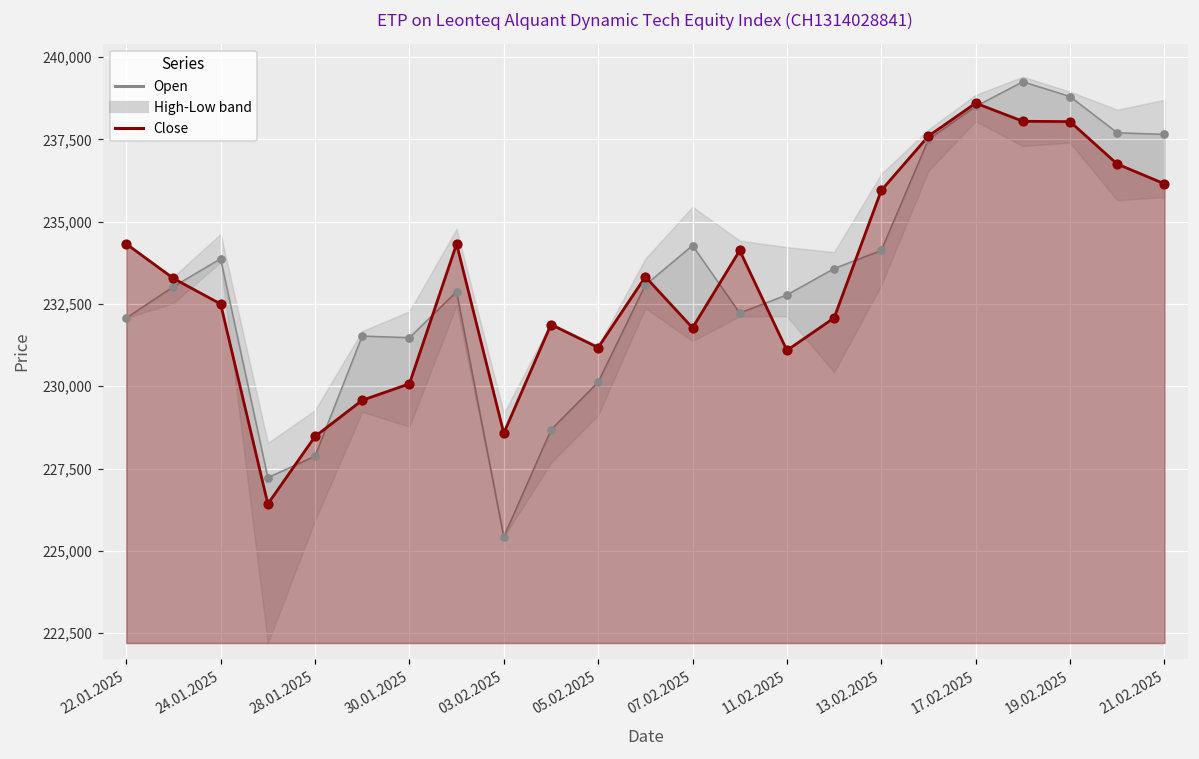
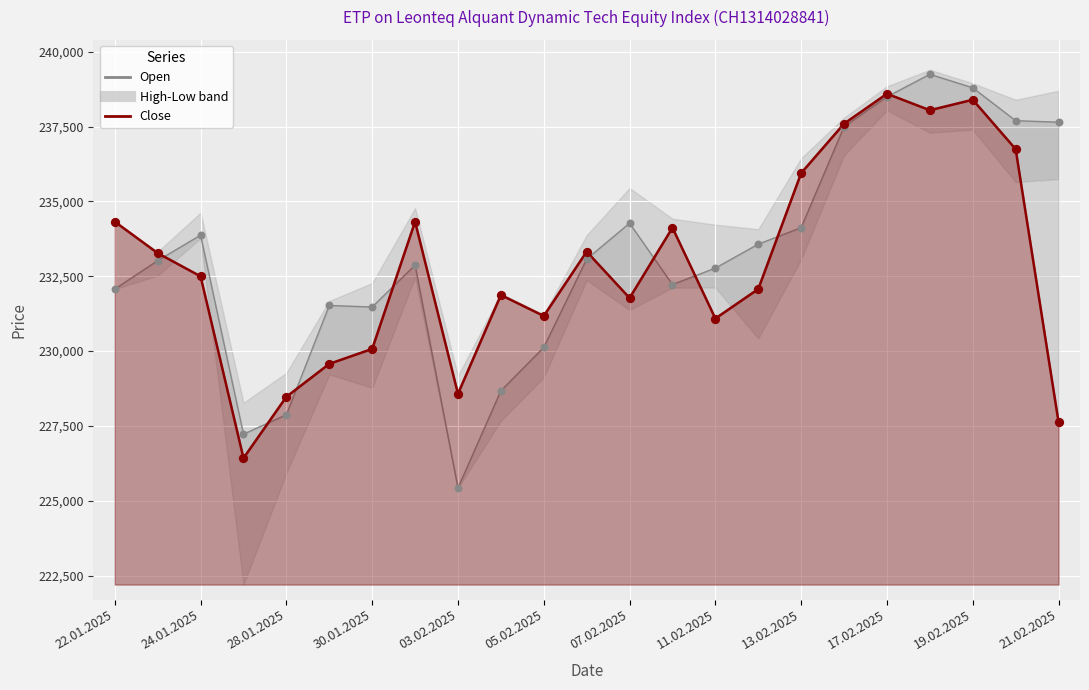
  {
    "Close": {
      "24.01.2025": "232,500",
      "28.01.2025": "228,500",
      "30.01.2025": "230,100",
      "03.02.2025": "228,600",
      "07.02.2025": "231,800",
      "11.02.2025": "231,100",
      "13.02.2025": "236,000",
      "17.02.2025": "238,600",
-     "19.02.2025": "238,000",
-     "21.02.2025": "236,200"
+     "19.02.2025": "238,400",
+     "21.02.2025": "227,600"
    }
  }
